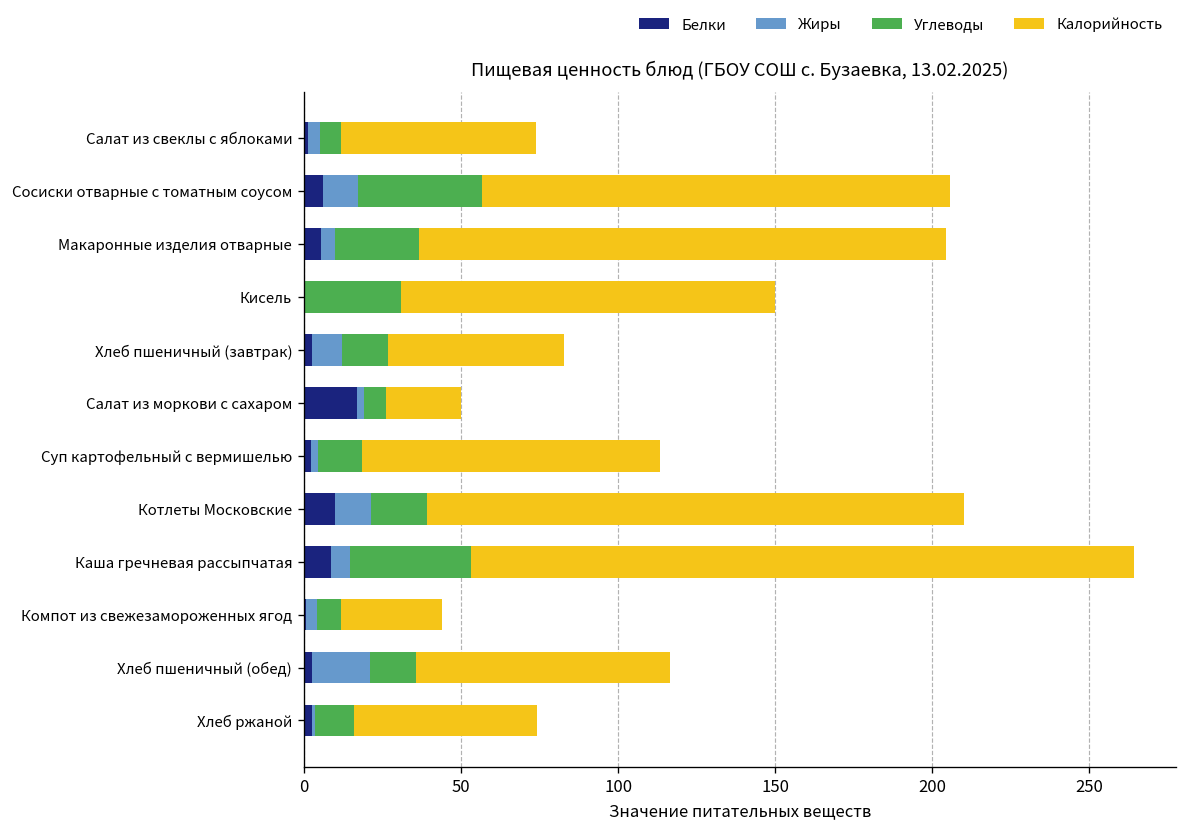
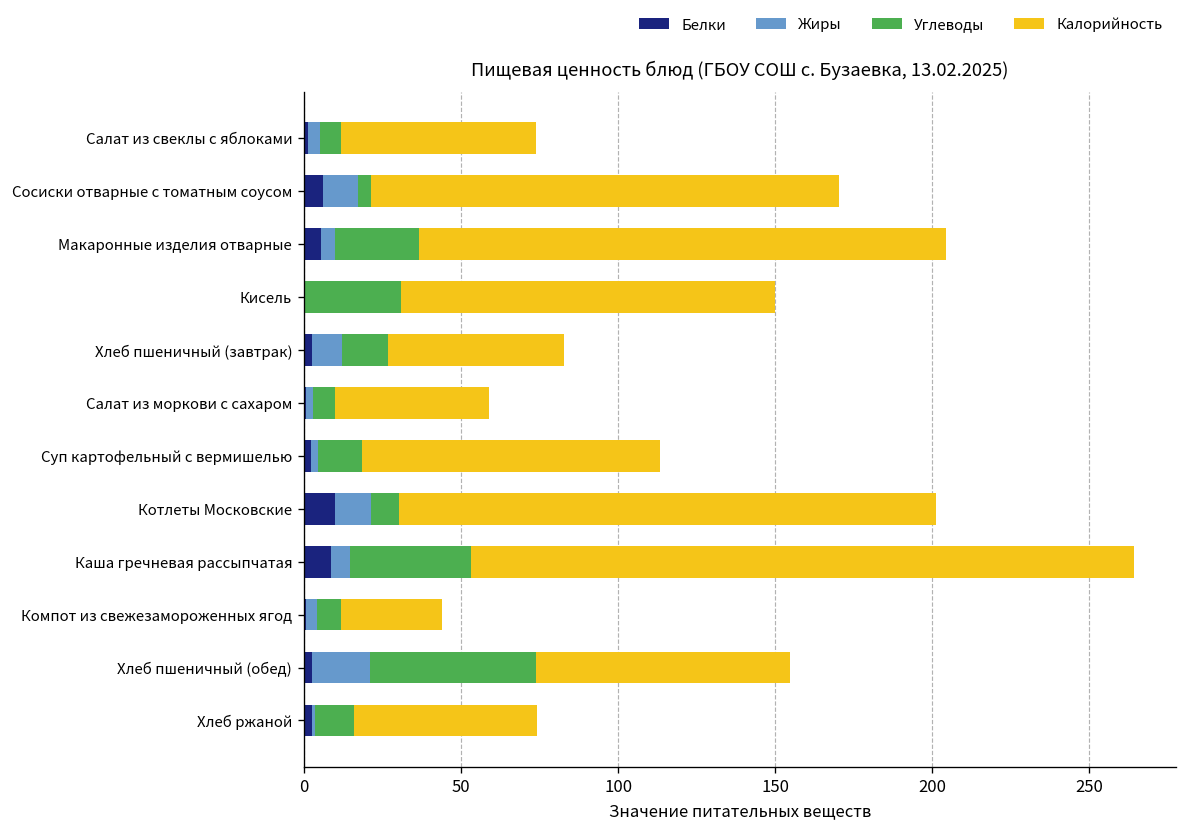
  {
    "Белки": {
      "Салат из свеклы с яблоками": 1,
      "Сосиски отварные с томатным соусом": 6,
      "Макаронные изделия отварные": 6,
      "Кисель": 0,
      "Хлеб пшеничный (завтрак)": 2,
-     "Салат из моркови с сахаром": 17,
+     "Салат из моркови с сахаром": 1,
      "Суп картофельный с вермишелью": 2,
      "Котлеты Московские": 10,
      "Каша гречневая рассыпчатая": 9,
      "Хлеб пшеничный (обед)": 2,
      "Хлеб ржаной": 2
    },
    "Жиры": {
      "Салат из свеклы с яблоками": 4,
      "Сосиски отварные с томатным соусом": 11,
      "Макаронные изделия отварные": 5,
      "Кисель": 0,
      "Хлеб пшеничный (завтрак)": 10,
      "Салат из моркови с сахаром": 2,
      "Суп картофельный с вермишелью": 2,
      "Котлеты Московские": 12,
      "Каша гречневая рассыпчатая": 6,
      "Компот из свежезамороженных ягод": 4,
      "Хлеб пшеничный (обед)": 19,
      "Хлеб ржаной": 1
    },
    "Углеводы": {
      "Салат из свеклы с яблоками": 7,
-     "Сосиски отварные с томатным соусом": 39,
+     "Сосиски отварные с томатным соусом": 4,
      "Макаронные изделия отварные": 26,
      "Кисель": 31,
      "Хлеб пшеничный (завтрак)": 15,
      "Салат из моркови с сахаром": 7,
      "Суп картофельный с вермишелью": 14,
-     "Котлеты Московские": 18,
+     "Котлеты Московские": 9,
      "Каша гречневая рассыпчатая": 39,
      "Компот из свежезамороженных ягод": 8,
-     "Хлеб пшеничный (обед)": 15,
+     "Хлеб пшеничный (обед)": 53,
      "Хлеб ржаной": 13
    },
    "Калорийность": {
      "Салат из свеклы с яблоками": 62,
      "Сосиски отварные с томатным соусом": 149,
      "Макаронные изделия отварные": 168,
      "Кисель": 119,
      "Хлеб пшеничный (завтрак)": 56,
-     "Салат из моркови с сахаром": 24,
+     "Салат из моркови с сахаром": 49,
      "Суп картофельный с вермишелью": 95,
      "Котлеты Московские": 171,
      "Каша гречневая рассыпчатая": 211,
      "Компот из свежезамороженных ягод": 32,
      "Хлеб пшеничный (обед)": 81,
      "Хлеб ржаной": 58
    }
  }
